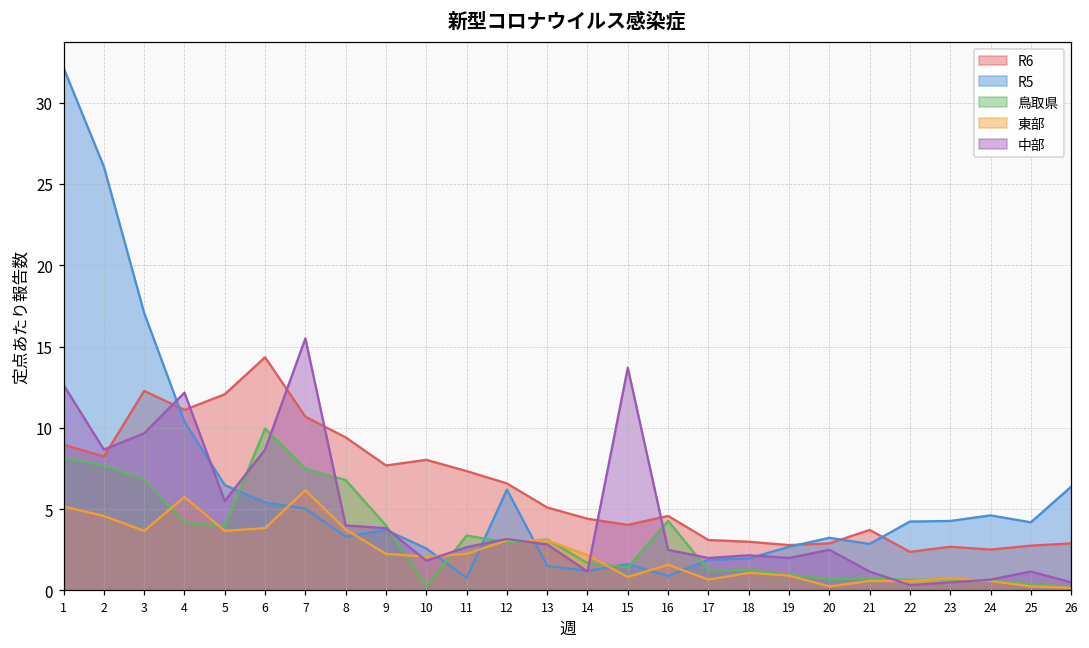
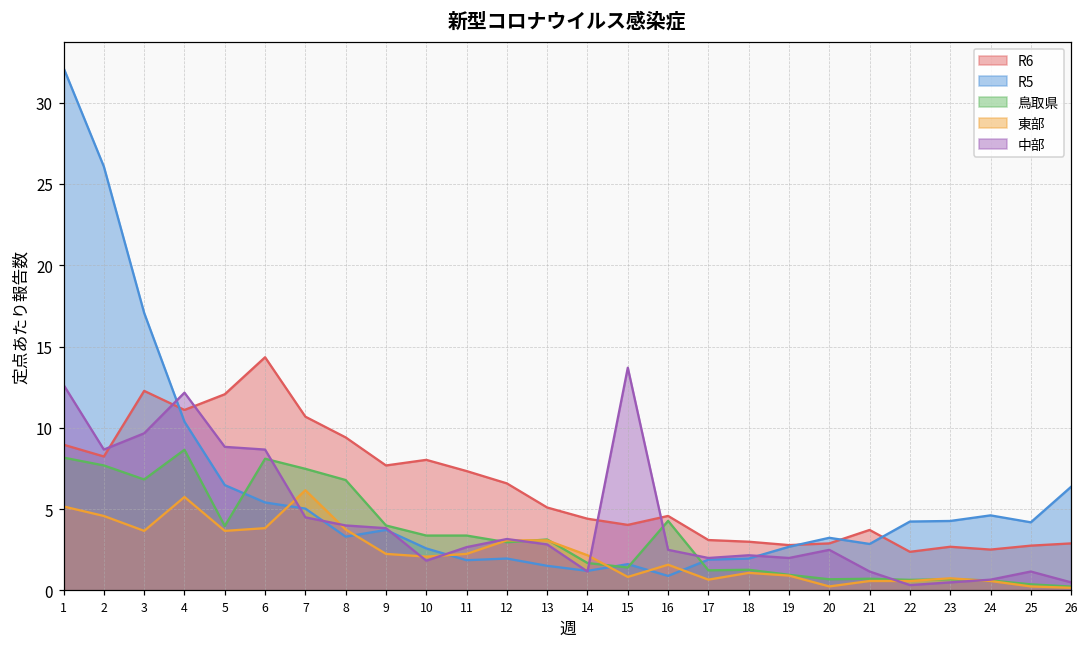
  {
    "R5": {
      "1": 32.1,
      "2": 26.1,
      "3": 17.1,
      "4": 10.4,
      "5": 6.5,
      "6": 5.4,
      "7": 5.0,
      "8": 3.3,
      "10": 2.6,
-     "11": 0.8,
-     "12": 6.2,
+     "11": 1.9,
+     "12": 2.0,
      "13": 1.5,
      "15": 1.6,
      "16": 0.9,
      "18": 2.0,
      "20": 3.2,
      "21": 2.9,
      "22": 4.2,
      "23": 4.3,
      "24": 4.6,
      "25": 4.2,
      "26": 6.4
    },
    "鳥取県": {
      "1": 8.2,
      "2": 7.7,
      "3": 6.8,
-     "4": 4.2,
+     "4": 8.7,
      "5": 4.0,
-     "6": 10.0,
+     "6": 8.1,
      "7": 7.5,
      "8": 6.8,
-     "10": 0.2,
+     "10": 3.4,
      "11": 3.4,
      "14": 1.7,
      "15": 1.4,
      "16": 4.3,
      "17": 1.2,
      "18": 1.3,
      "20": 0.7
    },
    "中部": {
      "1": 12.6,
      "2": 8.7,
      "3": 9.7,
      "4": 12.2,
-     "5": 5.5,
+     "5": 8.8,
      "6": 8.7,
-     "7": 15.5,
+     "7": 4.5,
      "8": 4.0,
      "10": 1.8,
      "11": 2.7,
      "13": 2.8,
      "15": 13.7,
      "16": 2.5,
      "18": 2.2,
      "19": 2.0,
      "20": 2.5,
      "21": 1.2,
      "22": 0.3,
      "23": 0.5,
      "25": 1.2,
      "26": 0.5
    }
  }
